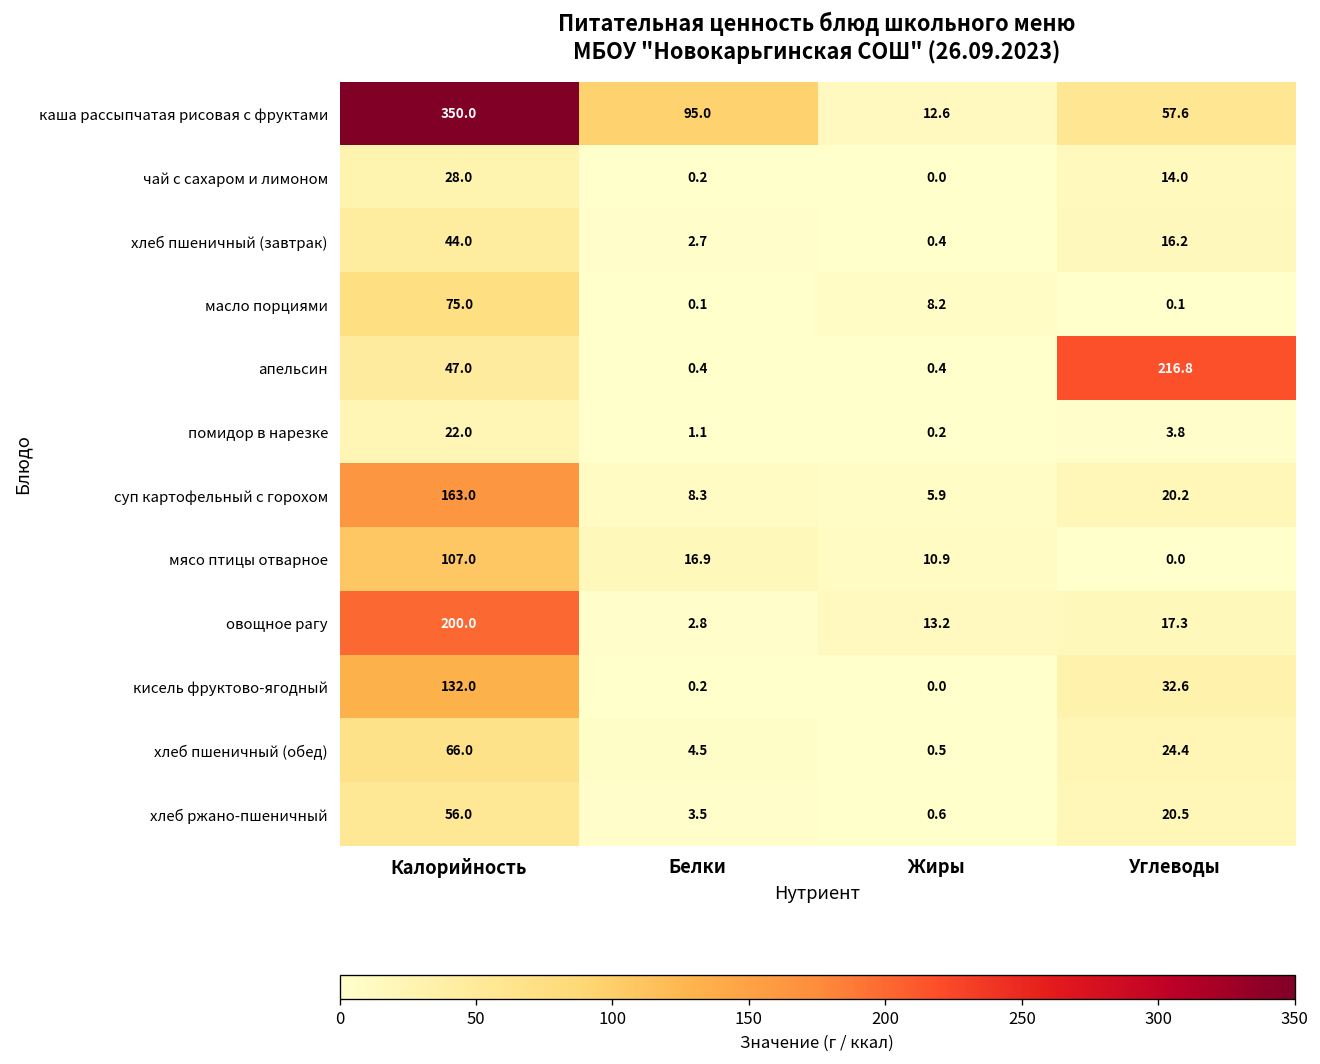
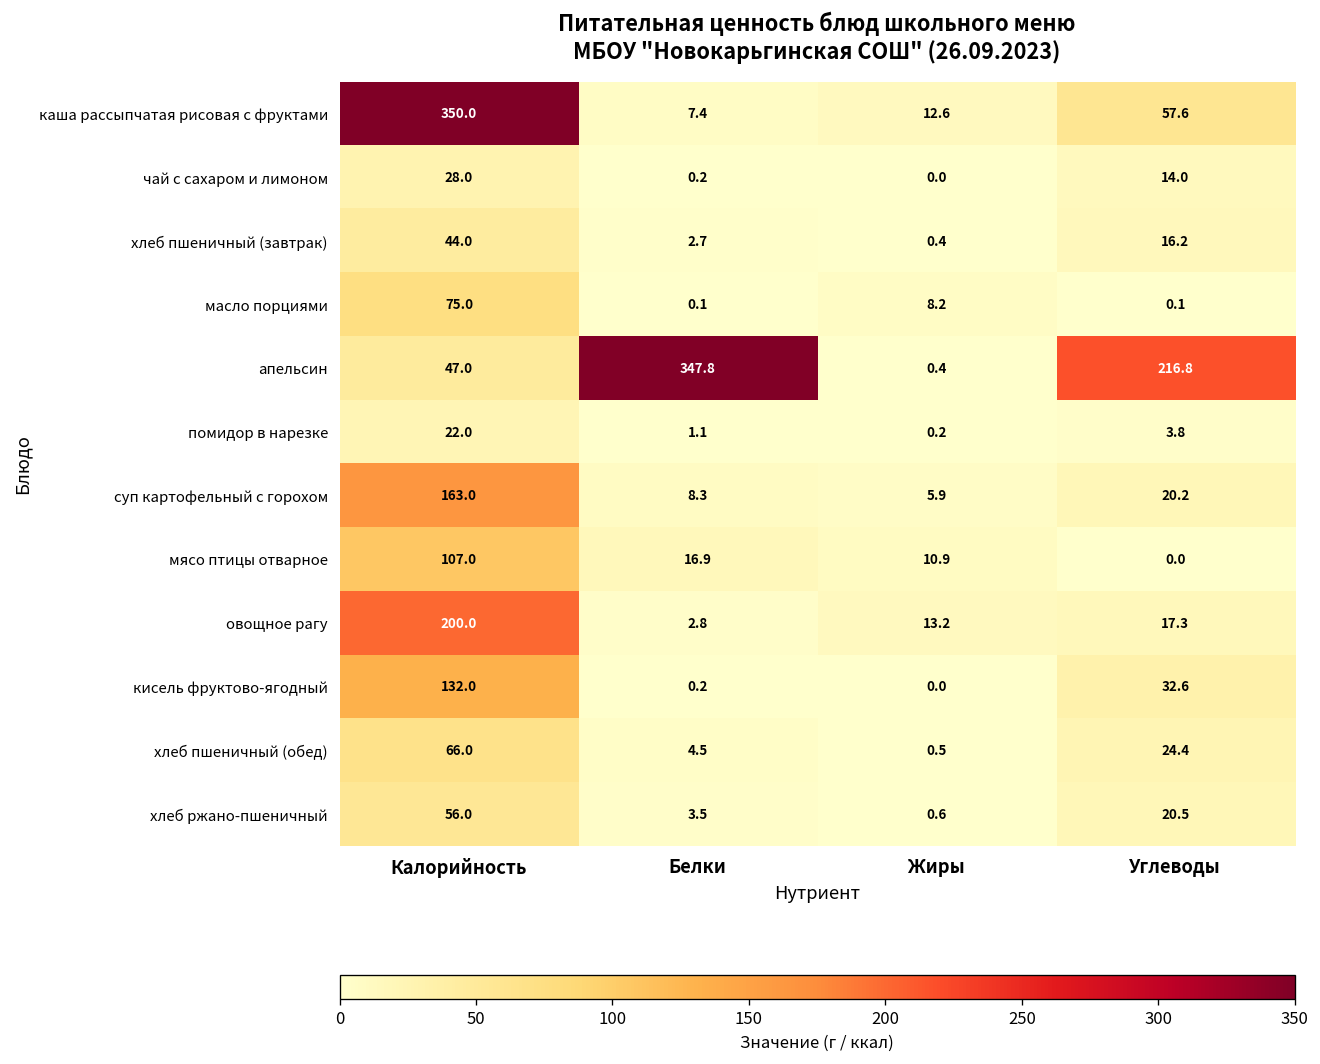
  {
    "каша рассыпчатая рисовая с фруктами": {
      "Калорийность": 350.0,
-     "Белки": 95.0,
+     "Белки": 7.4,
      "Жиры": 12.6,
      "Углеводы": 57.6
    },
    "чай с сахаром и лимоном": {
      "Калорийность": 28.0,
      "Белки": 0.2,
      "Жиры": 0.0,
      "Углеводы": 14.0
    },
    "хлеб пшеничный (завтрак)": {
      "Калорийность": 44.0,
      "Белки": 2.7,
      "Жиры": 0.4,
      "Углеводы": 16.2
    },
    "масло порциями": {
      "Калорийность": 75.0,
      "Белки": 0.1,
      "Жиры": 8.2,
      "Углеводы": 0.1
    },
    "апельсин": {
      "Калорийность": 47.0,
-     "Белки": 0.4,
+     "Белки": 347.8,
      "Жиры": 0.4,
      "Углеводы": 216.8
    },
    "помидор в нарезке": {
      "Калорийность": 22.0,
      "Белки": 1.1,
      "Жиры": 0.2,
      "Углеводы": 3.8
    },
    "суп картофельный с горохом": {
      "Калорийность": 163.0,
      "Белки": 8.3,
      "Жиры": 5.9,
      "Углеводы": 20.2
    },
    "мясо птицы отварное": {
      "Калорийность": 107.0,
      "Белки": 16.9,
      "Жиры": 10.9,
      "Углеводы": 0.0
    },
    "овощное рагу": {
      "Калорийность": 200.0,
      "Белки": 2.8,
      "Жиры": 13.2,
      "Углеводы": 17.3
    },
    "кисель фруктово-ягодный": {
      "Калорийность": 132.0,
      "Белки": 0.2,
      "Жиры": 0.0,
      "Углеводы": 32.6
    },
    "хлеб пшеничный (обед)": {
      "Калорийность": 66.0,
      "Белки": 4.5,
      "Жиры": 0.5,
      "Углеводы": 24.4
    },
    "хлеб ржано-пшеничный": {
      "Калорийность": 56.0,
      "Белки": 3.5,
      "Жиры": 0.6,
      "Углеводы": 20.5
    }
  }
